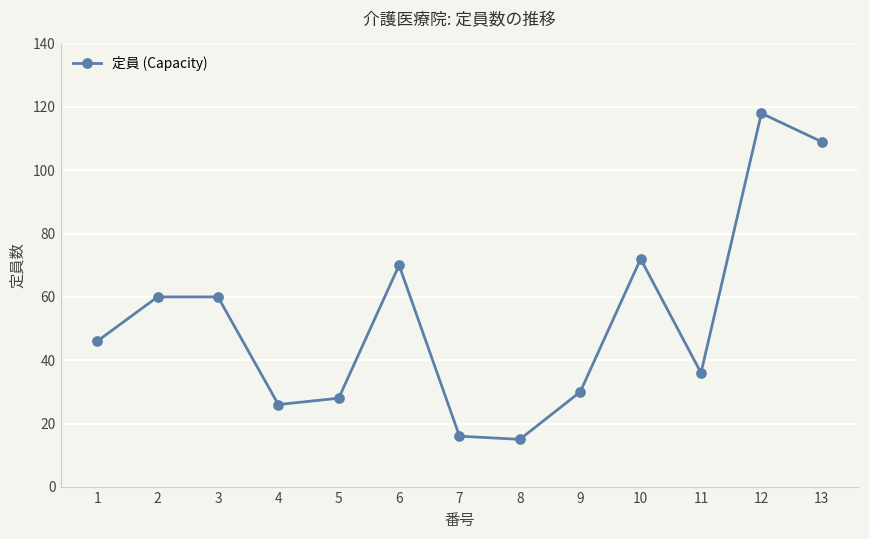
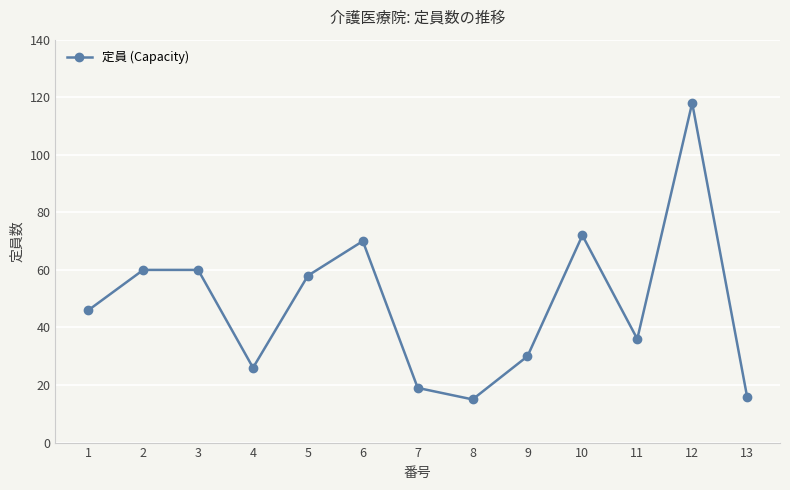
  {
    "1": 46,
    "2": 60,
    "3": 60,
    "4": 26,
-   "5": 28,
+   "5": 58,
    "6": 70,
-   "7": 16,
+   "7": 19,
    "8": 15,
    "9": 30,
    "10": 72,
    "11": 36,
    "12": 118,
-   "13": 109
+   "13": 16
  }
